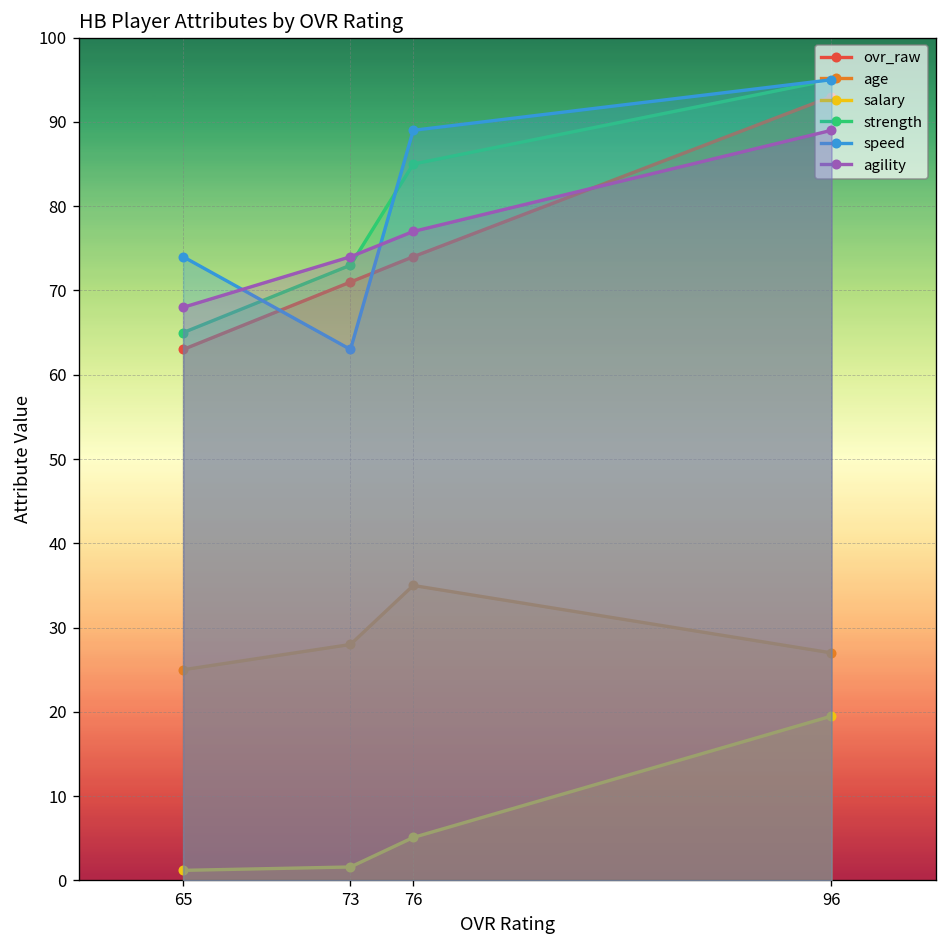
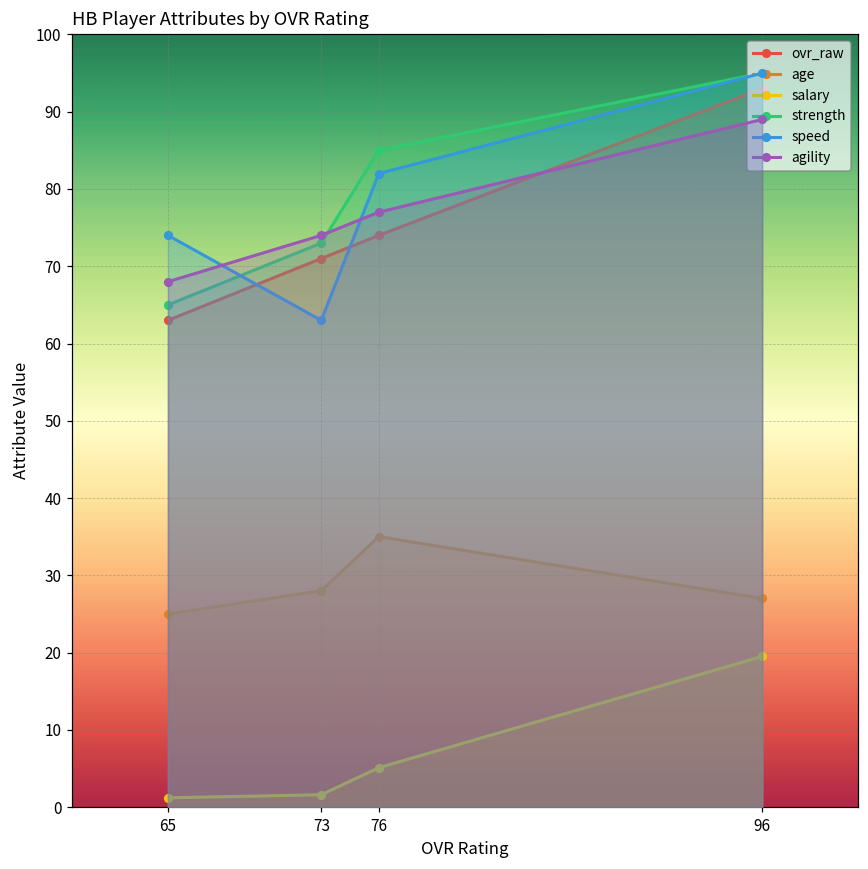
  {
    "salary": {
      "65": 1,
      "73": 2,
      "76": 5,
      "96": 20
    },
    "strength": {
      "65": 65,
      "73": 73,
      "76": 85
    },
    "speed": {
      "65": 74,
      "73": 63,
-     "76": 89
+     "76": 82
    },
    "agility": {
      "65": 68,
      "73": 74,
      "76": 77
    }
  }
